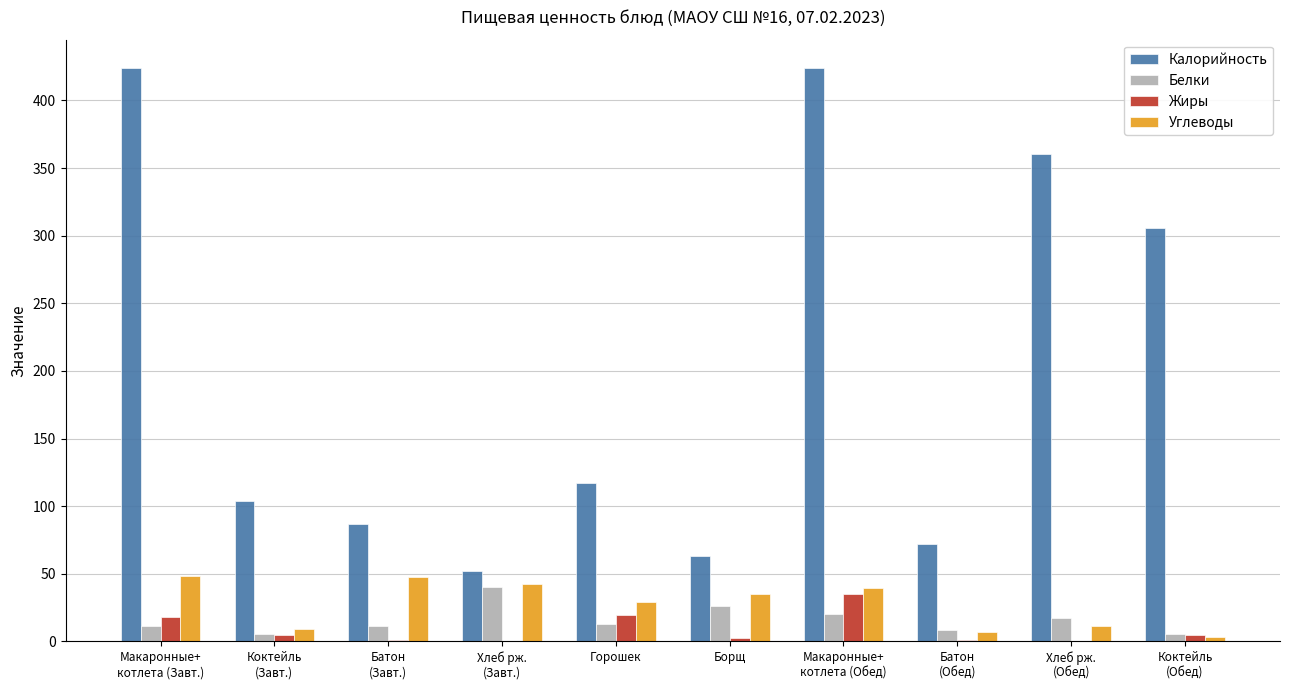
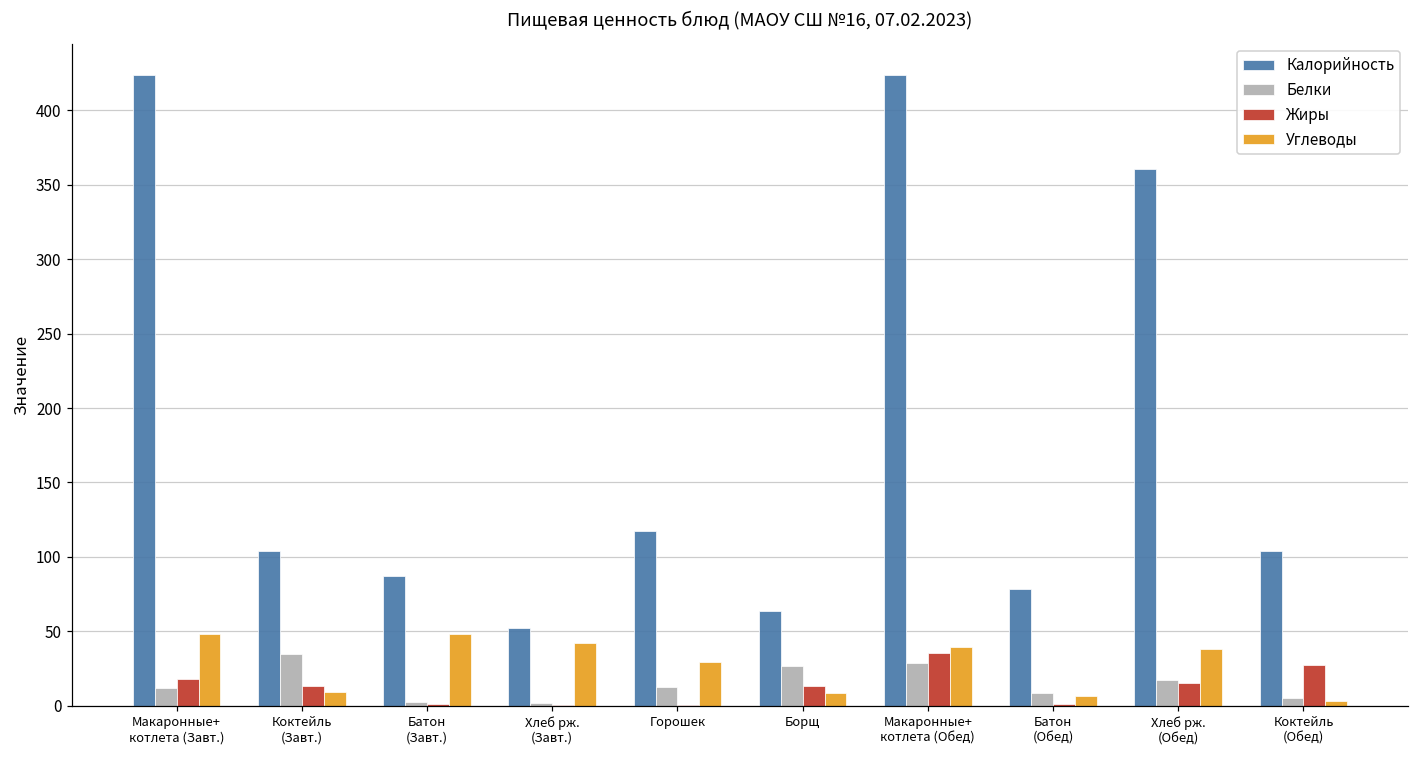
  {
    "Калорийность": {
      "Макаронные+ котлета (Завт.)": 424,
      "Коктейль (Завт.)": 104,
      "Батон (Завт.)": 87,
      "Хлеб рж. (Завт.)": 52,
      "Горошек": 117,
      "Борщ": 64,
      "Макаронные+ котлета (Обед)": 424,
-     "Батон (Обед)": 72,
+     "Батон (Обед)": 79,
      "Хлеб рж. (Обед)": 361,
-     "Коктейль (Обед)": 306
+     "Коктейль (Обед)": 104
    },
    "Белки": {
      "Макаронные+ котлета (Завт.)": 12,
-     "Коктейль (Завт.)": 5,
-     "Батон (Завт.)": 11,
-     "Хлеб рж. (Завт.)": 40,
+     "Коктейль (Завт.)": 35,
+     "Батон (Завт.)": 2,
+     "Хлеб рж. (Завт.)": 2,
      "Горошек": 13,
      "Борщ": 26,
-     "Макаронные+ котлета (Обед)": 20,
+     "Макаронные+ котлета (Обед)": 29,
      "Батон (Обед)": 9,
      "Хлеб рж. (Обед)": 18,
      "Коктейль (Обед)": 5
    },
    "Жиры": {
      "Макаронные+ котлета (Завт.)": 18,
-     "Коктейль (Завт.)": 5,
-     "Горошек": 20,
-     "Борщ": 3,
+     "Коктейль (Завт.)": 13,
+     "Горошек": 1,
+     "Борщ": 13,
      "Макаронные+ котлета (Обед)": 35,
-     "Хлеб рж. (Обед)": 0,
-     "Коктейль (Обед)": 5
+     "Хлеб рж. (Обед)": 15,
+     "Коктейль (Обед)": 27
    },
    "Углеводы": {
      "Макаронные+ котлета (Завт.)": 48,
      "Коктейль (Завт.)": 9,
      "Батон (Завт.)": 48,
      "Хлеб рж. (Завт.)": 42,
      "Горошек": 29,
-     "Борщ": 35,
+     "Борщ": 9,
      "Макаронные+ котлета (Обед)": 40,
      "Батон (Обед)": 7,
-     "Хлеб рж. (Обед)": 12,
+     "Хлеб рж. (Обед)": 38,
      "Коктейль (Обед)": 3
    }
  }
